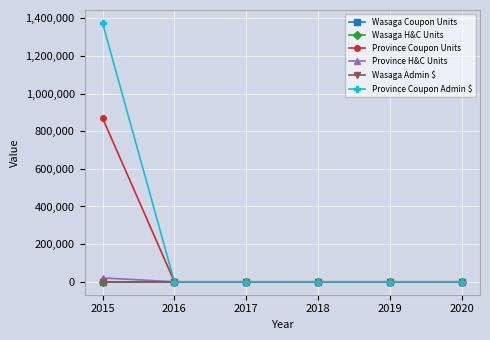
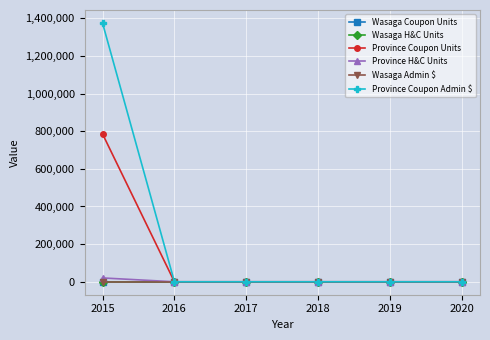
  {
    "Wasaga Admin $": {
      "2015": "0"
    },
    "Province Coupon Units": {
-     "2015": "870,000"
+     "2015": "790,000"
    },
    "Province H&C Units": {
      "2015": "20,000"
    },
    "Province Coupon Admin $": {
      "2015": "1,370,000"
    }
  }
